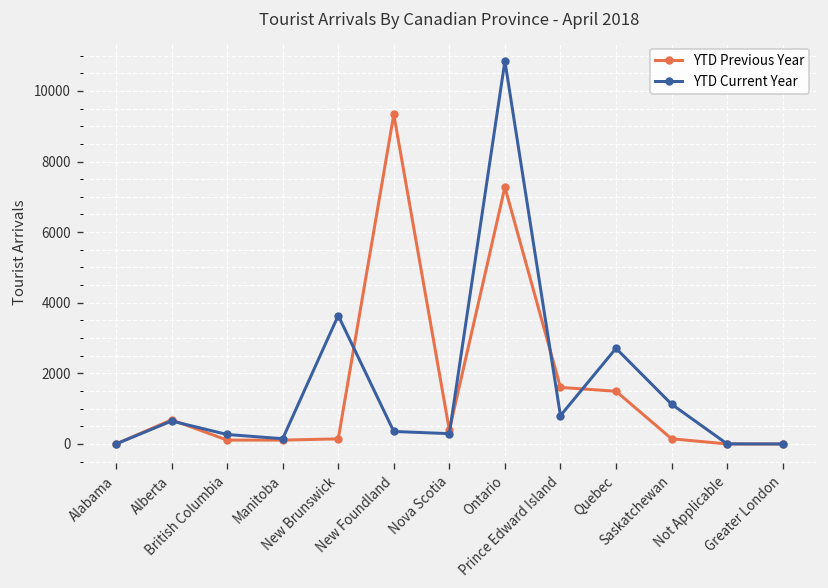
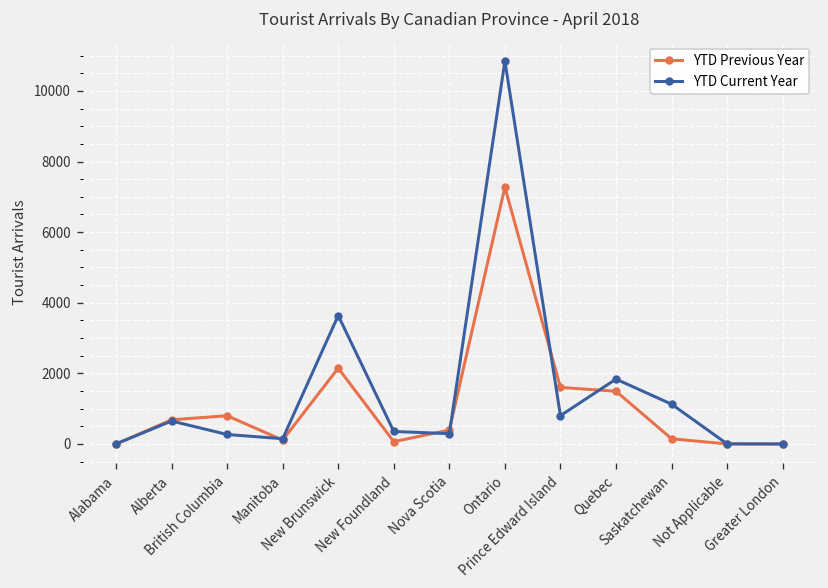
  {
    "YTD Previous Year": {
-     "British Columbia": 100,
-     "New Brunswick": 100,
-     "New Foundland": 9300,
+     "British Columbia": 800,
+     "New Brunswick": 2100,
+     "New Foundland": 100,
      "Nova Scotia": 400,
      "Ontario": 7300,
      "Prince Edward Island": 1600,
      "Quebec": 1500,
      "Saskatchewan": 100
    },
    "YTD Current Year": {
      "British Columbia": 300,
      "New Brunswick": 3600,
      "New Foundland": 400,
      "Nova Scotia": 300,
      "Ontario": 10800,
      "Prince Edward Island": 800,
-     "Quebec": 2700,
+     "Quebec": 1800,
      "Saskatchewan": 1100
    }
  }
